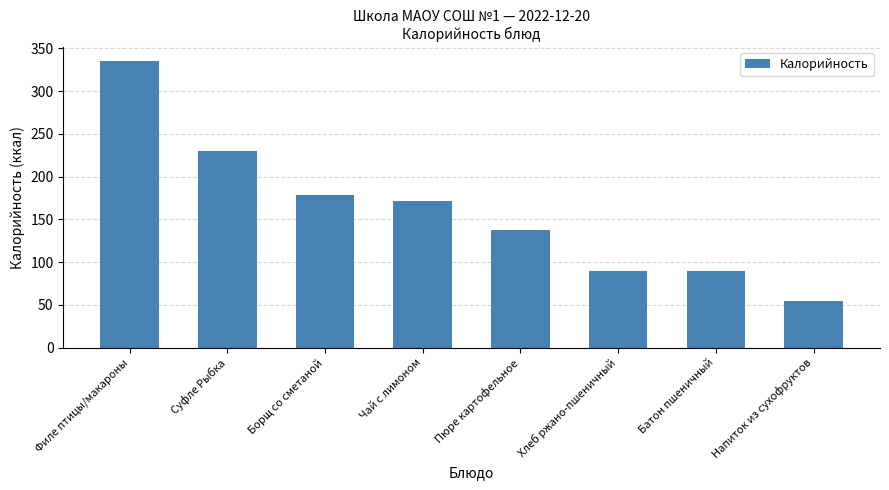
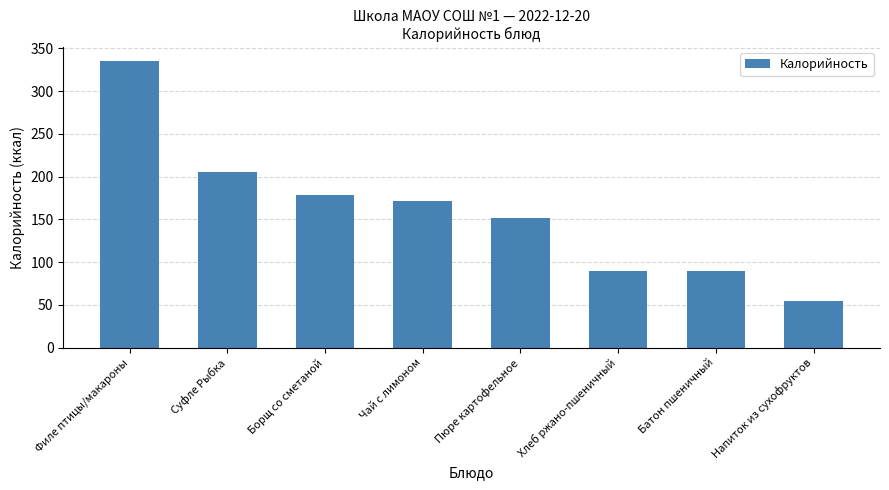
  {
    "Филе птицы/макароны": 340,
-   "Суфле Рыбка": 230,
+   "Суфле Рыбка": 210,
    "Борщ со сметаной": 180,
    "Чай с лимоном": 170,
-   "Пюре картофельное": 140,
+   "Пюре картофельное": 150,
    "Хлеб ржано-пшеничный": 90,
    "Батон пшеничный": 90,
    "Напиток из сухофруктов": 60
  }
